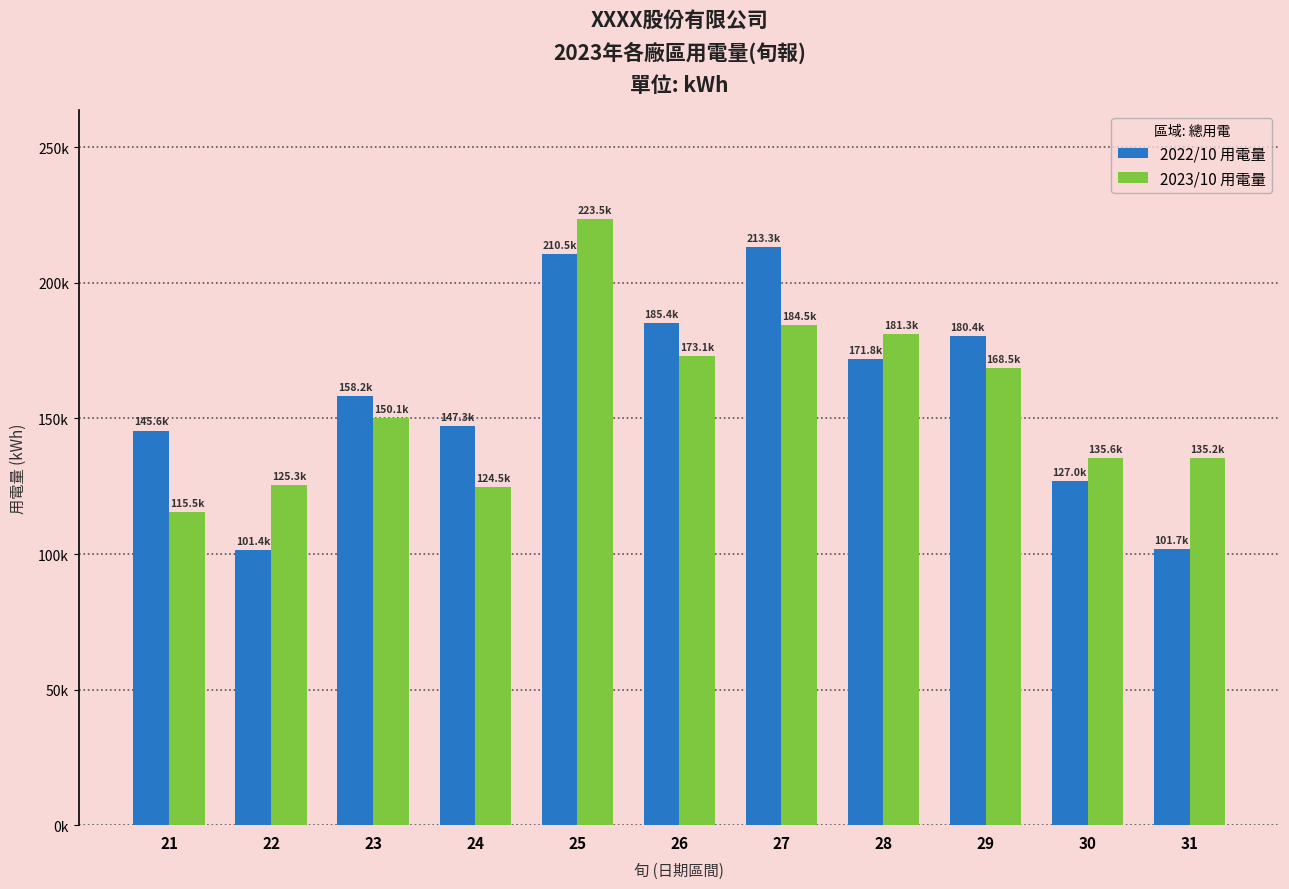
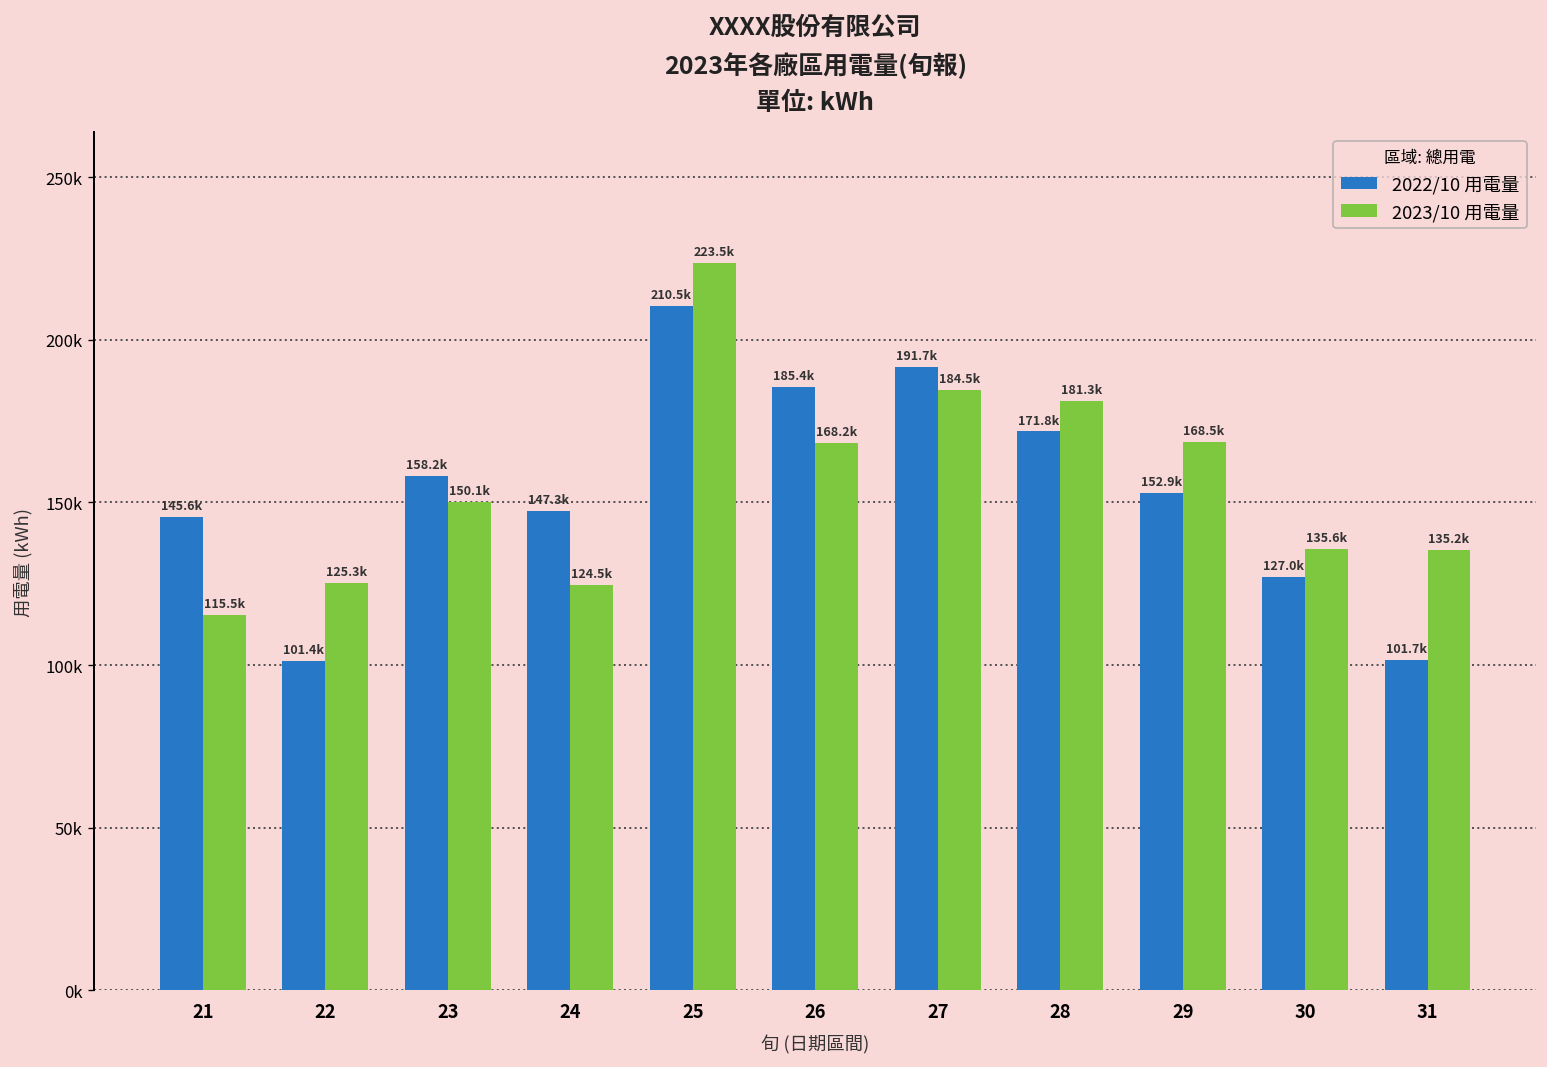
  {
    "2022/10 用電量": {
      "21": "145.6k",
      "22": "101.4k",
      "23": "158.2k",
      "24": "147.3k",
      "25": "210.5k",
      "26": "185.4k",
-     "27": "213.3k",
+     "27": "191.7k",
      "28": "171.8k",
-     "29": "180.4k",
+     "29": "152.9k",
      "30": "127.0k",
      "31": "101.7k"
    },
    "2023/10 用電量": {
      "21": "115.5k",
      "22": "125.3k",
      "23": "150.1k",
      "24": "124.5k",
      "25": "223.5k",
-     "26": "173.1k",
+     "26": "168.2k",
      "27": "184.5k",
      "28": "181.3k",
      "29": "168.5k",
      "30": "135.6k",
      "31": "135.2k"
    }
  }
